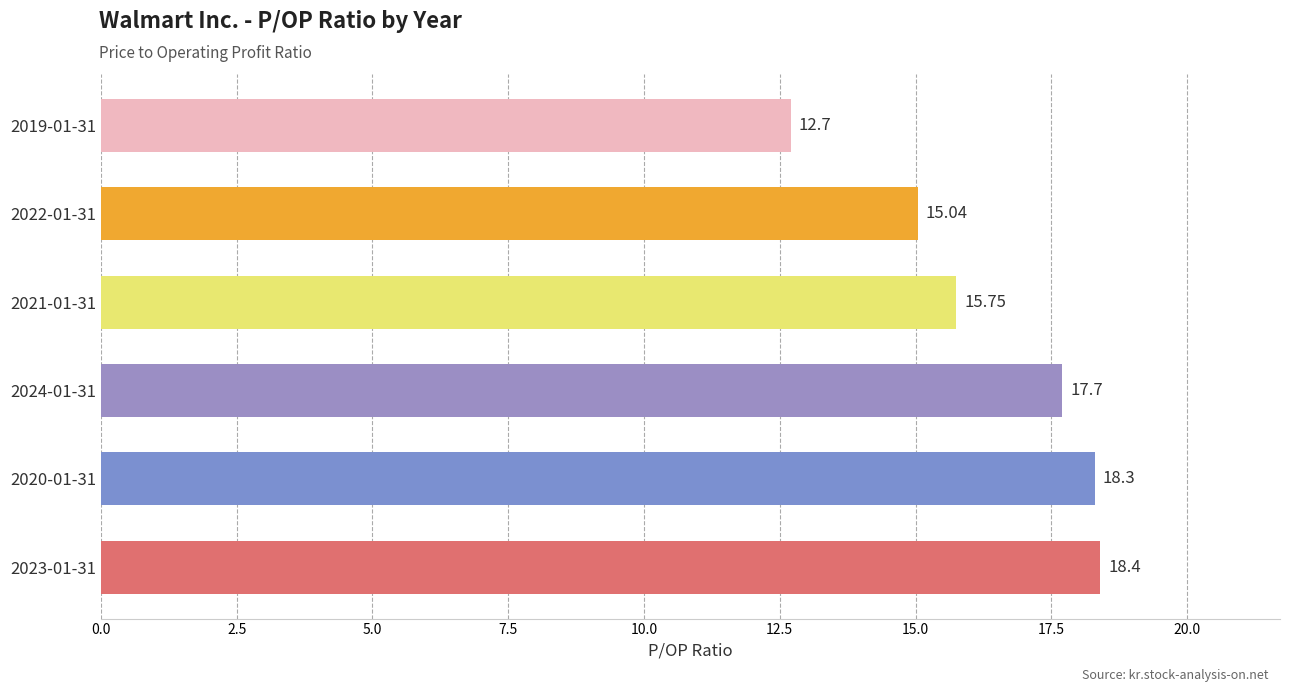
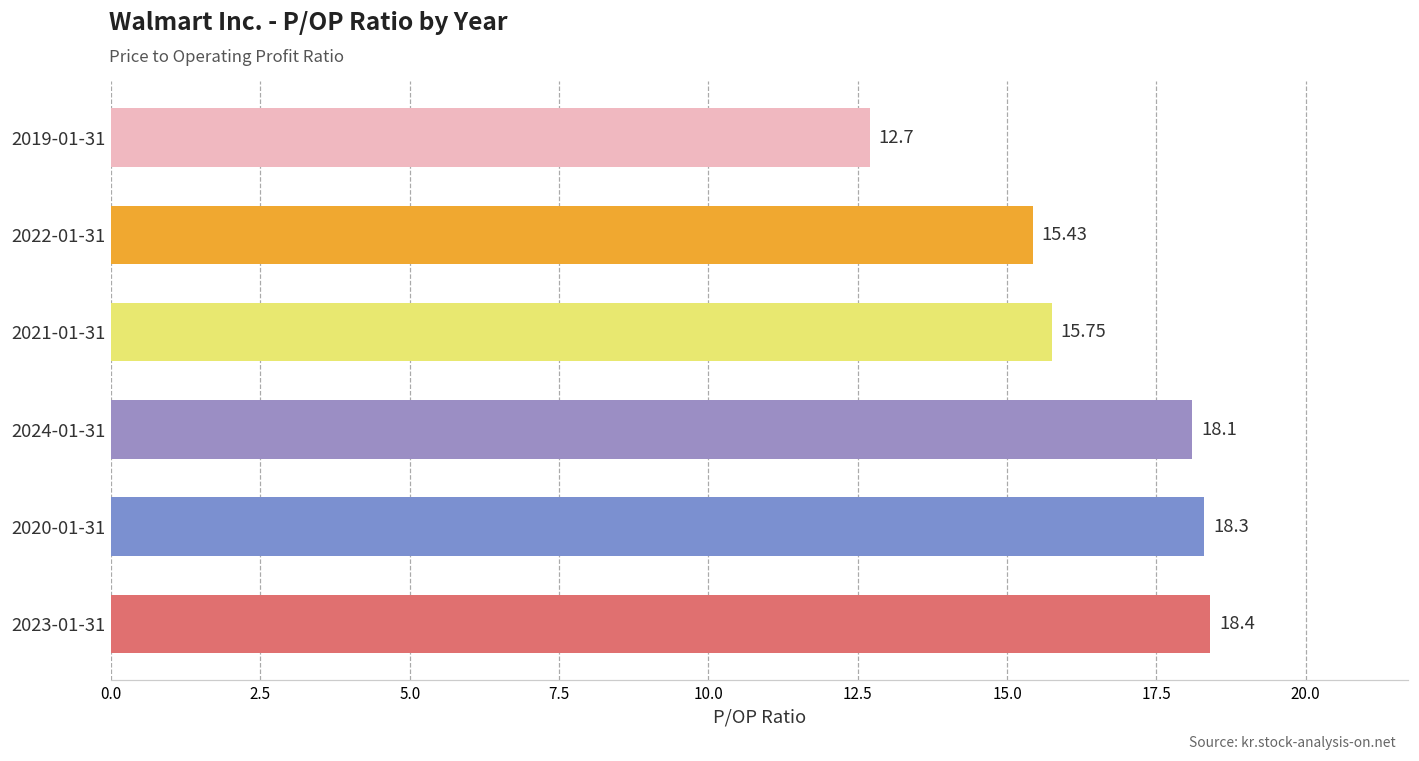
  {
    "2019-01-31": 12.7,
-   "2022-01-31": 15.04,
+   "2022-01-31": 15.43,
    "2021-01-31": 15.75,
-   "2024-01-31": 17.7,
+   "2024-01-31": 18.1,
    "2020-01-31": 18.3,
    "2023-01-31": 18.4
  }
